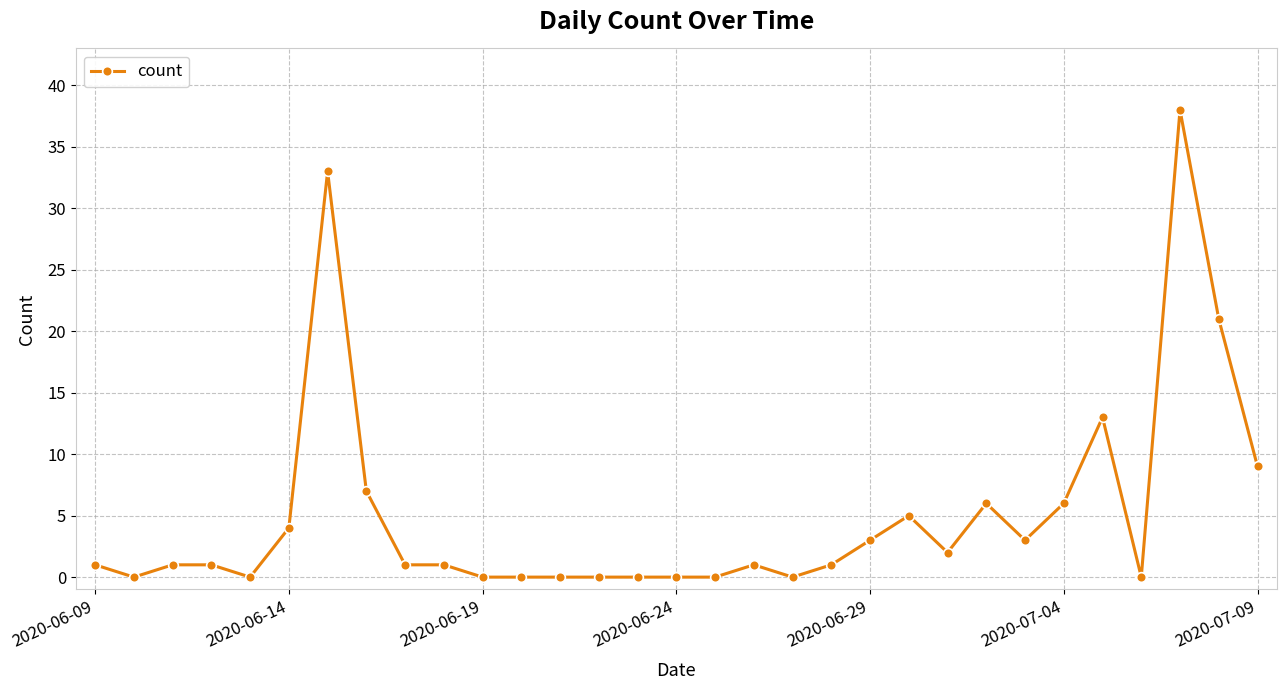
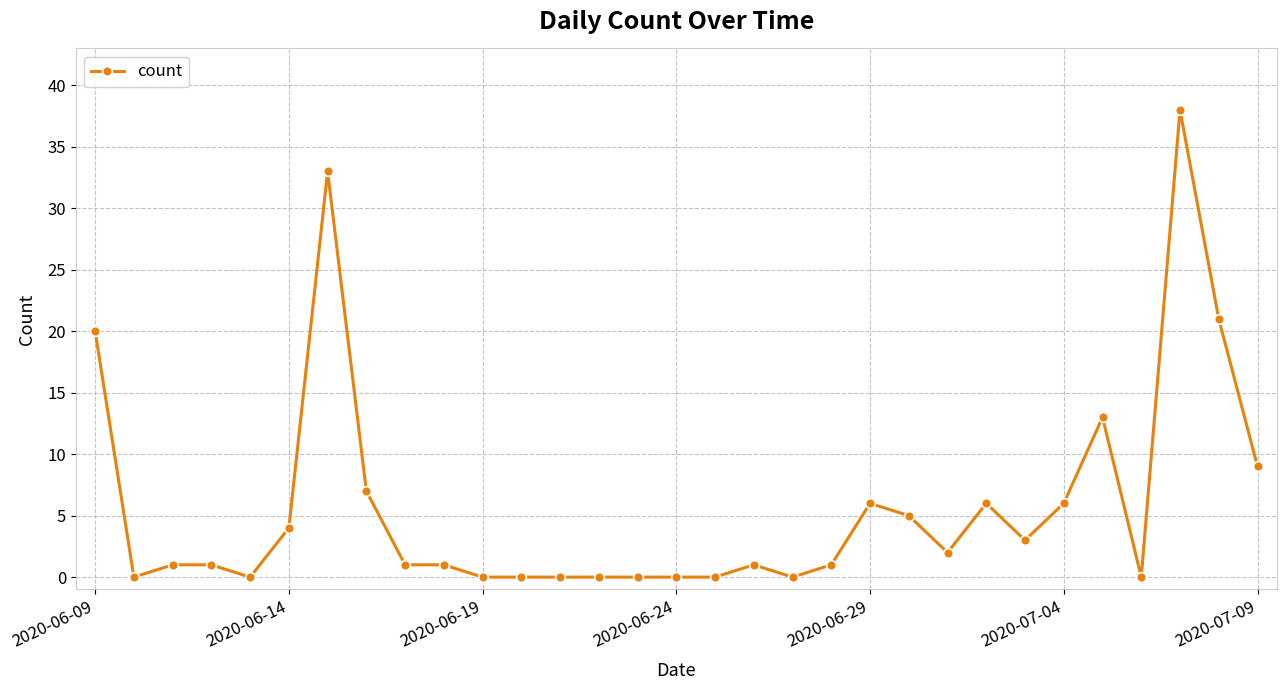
  {
-   "2020-06-09": 1,
+   "2020-06-09": 20,
    "2020-06-14": 4,
    "2020-06-19": 0,
    "2020-06-24": 0,
-   "2020-06-29": 3,
+   "2020-06-29": 6,
    "2020-07-04": 6,
    "2020-07-09": 9
  }
